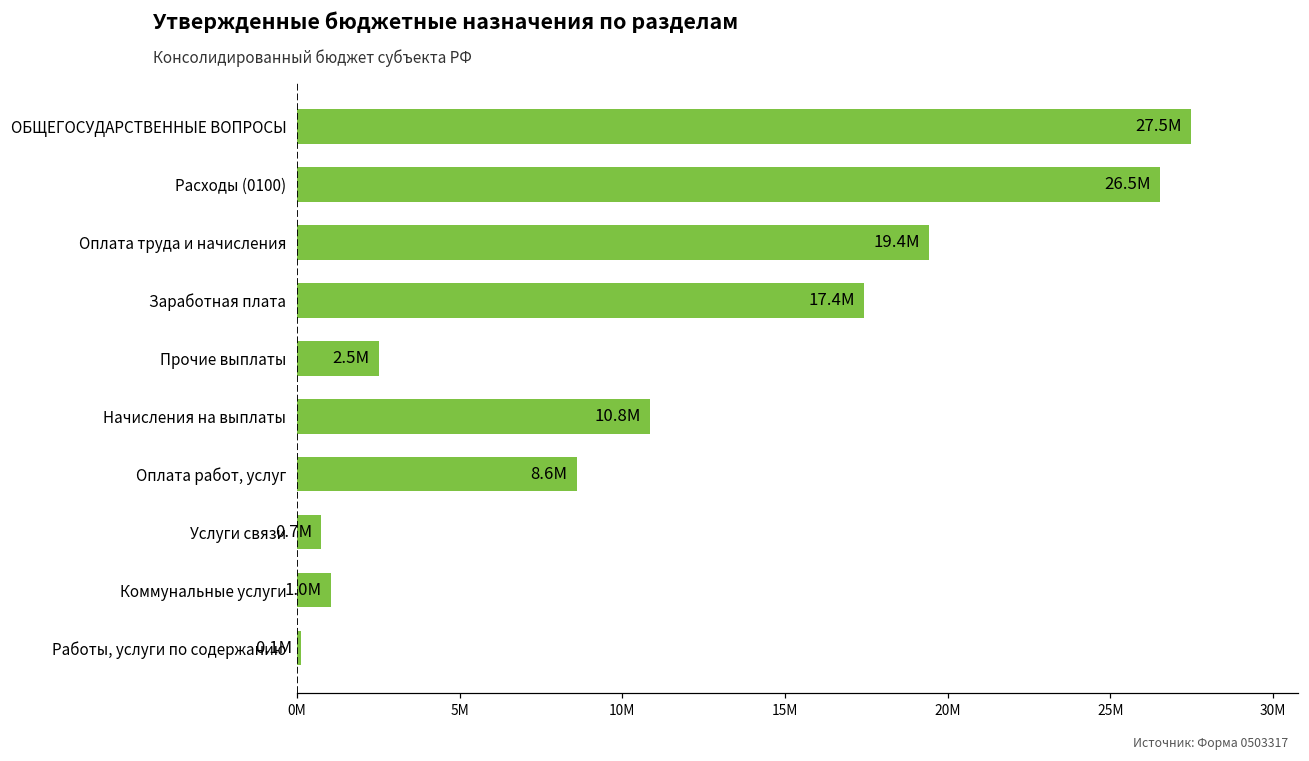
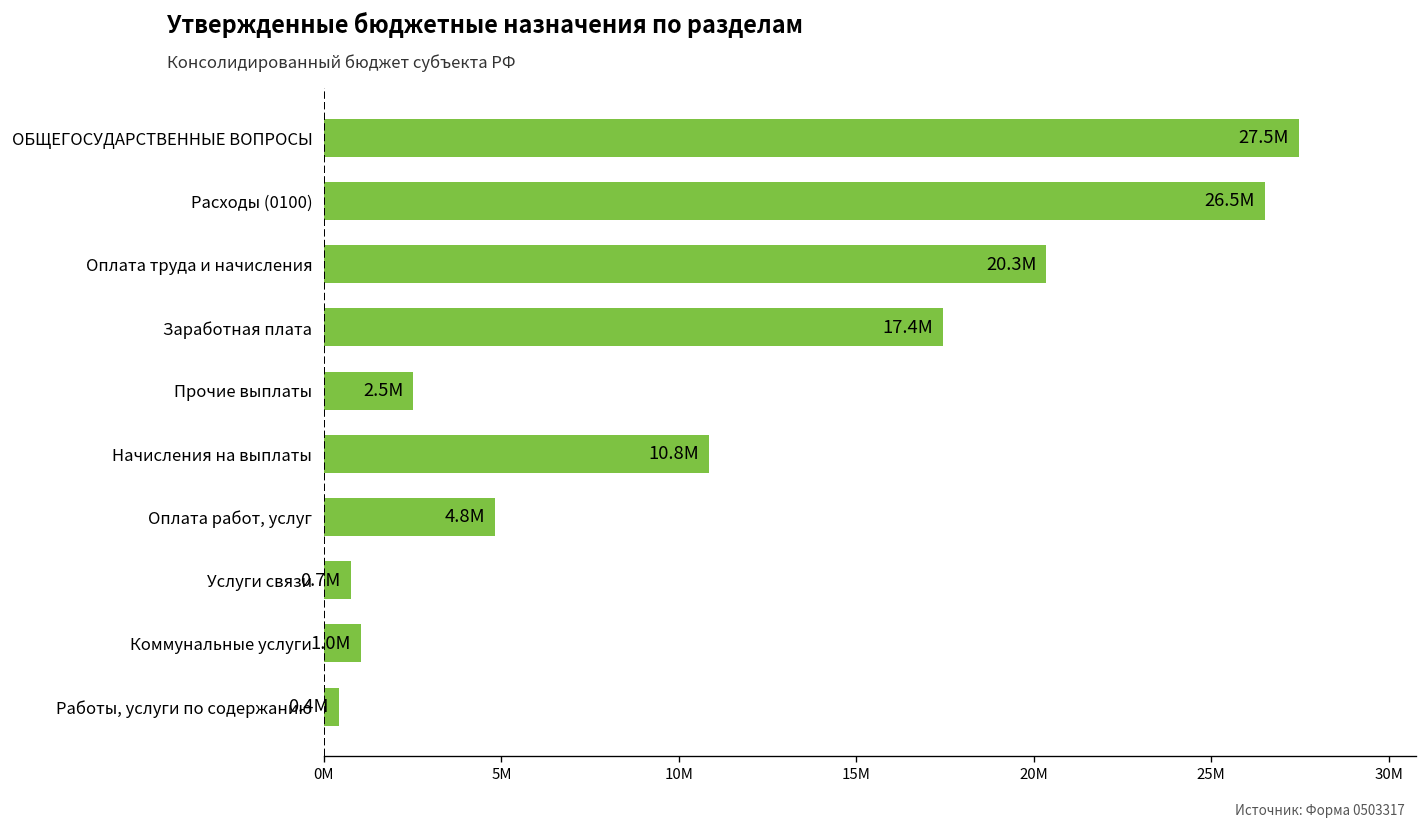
  {
    "ОБЩЕГОСУДАРСТВЕННЫЕ ВОПРОСЫ": "27.5M",
    "Расходы (0100)": "26.5M",
-   "Оплата труда и начисления": "19.4M",
+   "Оплата труда и начисления": "20.3M",
    "Заработная плата": "17.4M",
    "Прочие выплаты": "2.5M",
    "Начисления на выплаты": "10.8M",
-   "Оплата работ, услуг": "8.6M",
+   "Оплата работ, услуг": "4.8M",
    "Услуги связи": "0.7M",
    "Коммунальные услуги": "1.0M",
-   "Работы, услуги по содержанию": "0.1M"
+   "Работы, услуги по содержанию": "0.4M"
  }
